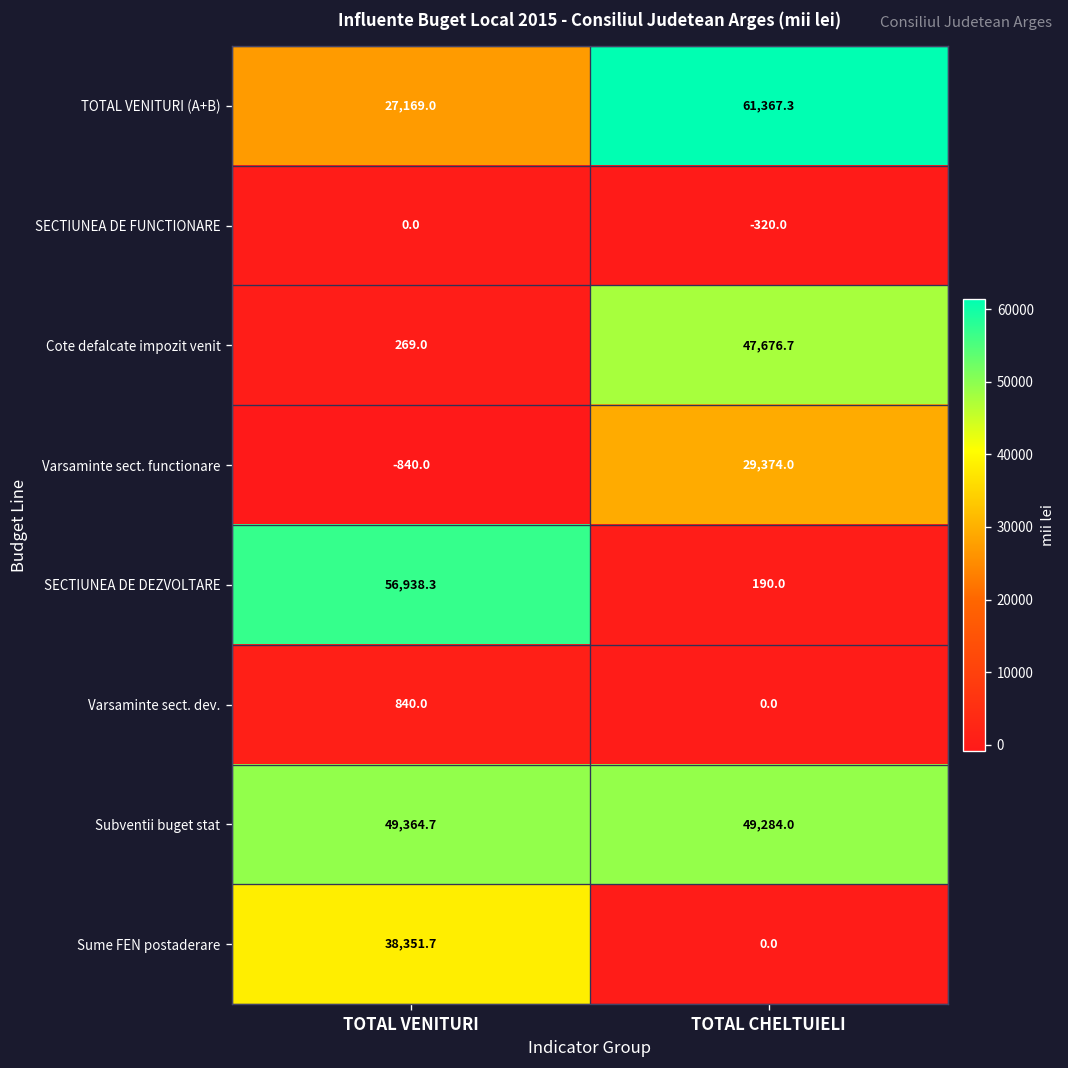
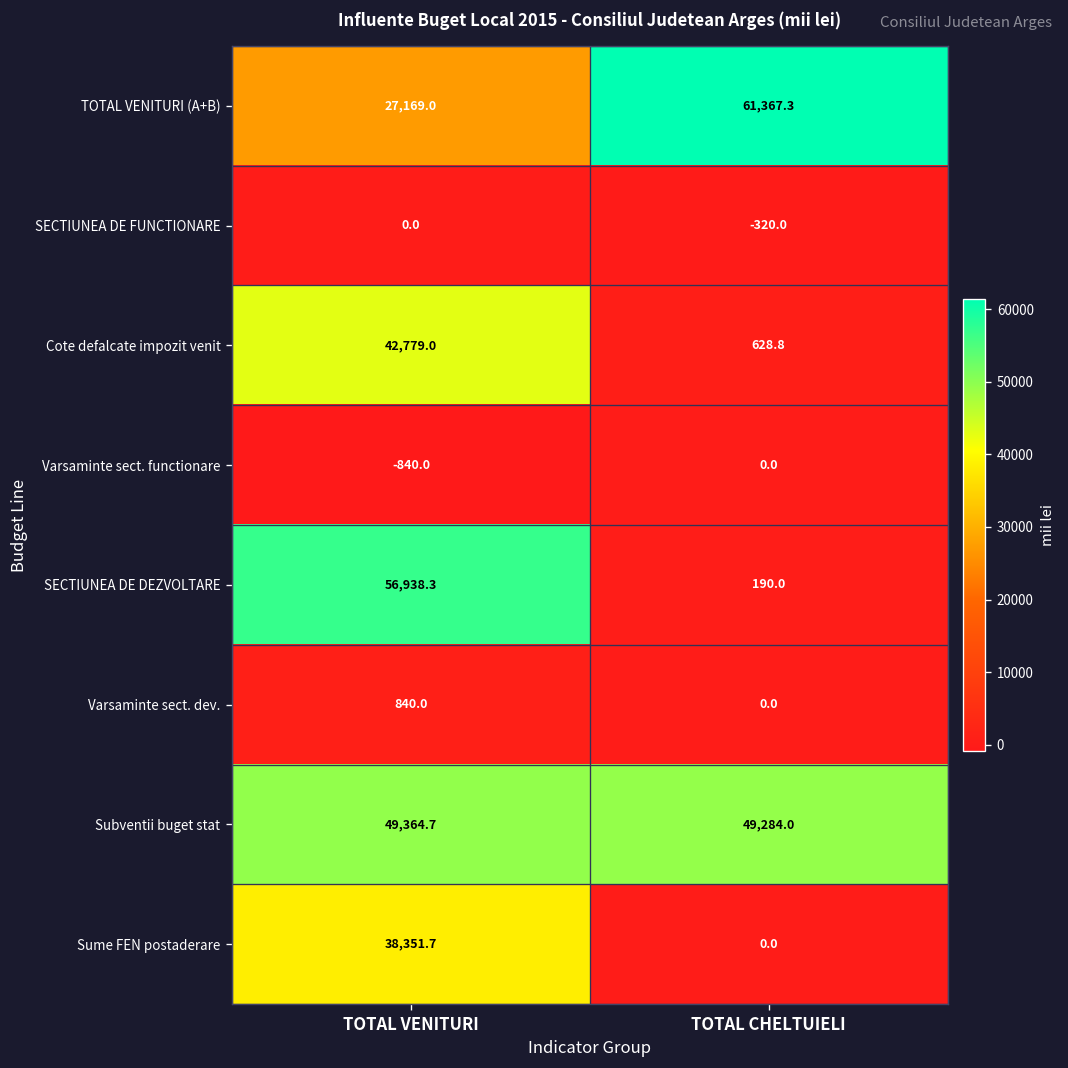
  {
    "TOTAL VENITURI (A+B)": {
      "TOTAL VENITURI": "27,169.0",
      "TOTAL CHELTUIELI": "61,367.3"
    },
    "SECTIUNEA DE FUNCTIONARE": {
      "TOTAL VENITURI": "0.0",
      "TOTAL CHELTUIELI": "-320.0"
    },
    "Cote defalcate impozit venit": {
-     "TOTAL VENITURI": "269.0",
-     "TOTAL CHELTUIELI": "47,676.7"
+     "TOTAL VENITURI": "42,779.0",
+     "TOTAL CHELTUIELI": "628.8"
    },
    "Varsaminte sect. functionare": {
      "TOTAL VENITURI": "-840.0",
-     "TOTAL CHELTUIELI": "29,374.0"
+     "TOTAL CHELTUIELI": "0.0"
    },
    "SECTIUNEA DE DEZVOLTARE": {
      "TOTAL VENITURI": "56,938.3",
      "TOTAL CHELTUIELI": "190.0"
    },
    "Varsaminte sect. dev.": {
      "TOTAL VENITURI": "840.0",
      "TOTAL CHELTUIELI": "0.0"
    },
    "Subventii buget stat": {
      "TOTAL VENITURI": "49,364.7",
      "TOTAL CHELTUIELI": "49,284.0"
    },
    "Sume FEN postaderare": {
      "TOTAL VENITURI": "38,351.7",
      "TOTAL CHELTUIELI": "0.0"
    }
  }
